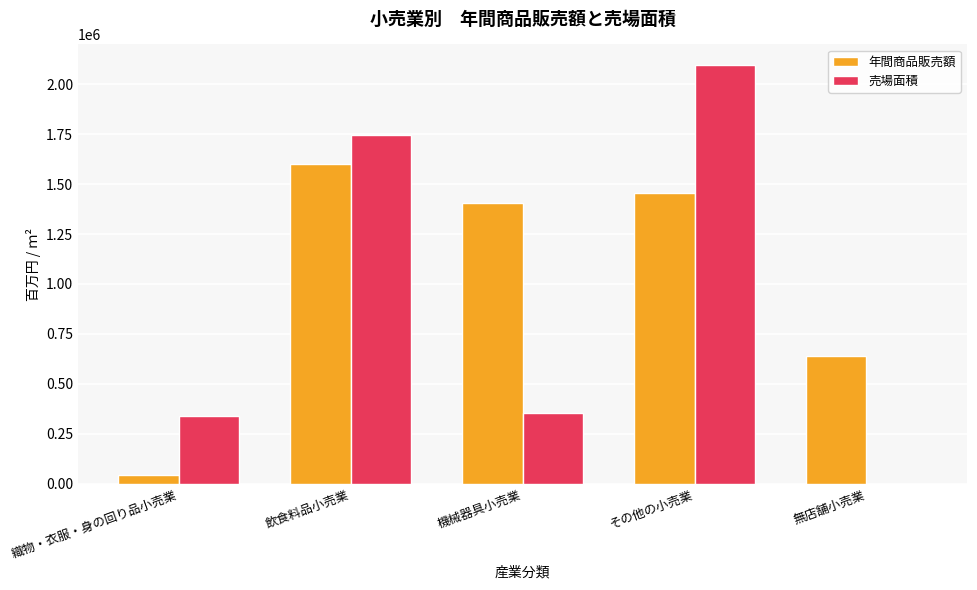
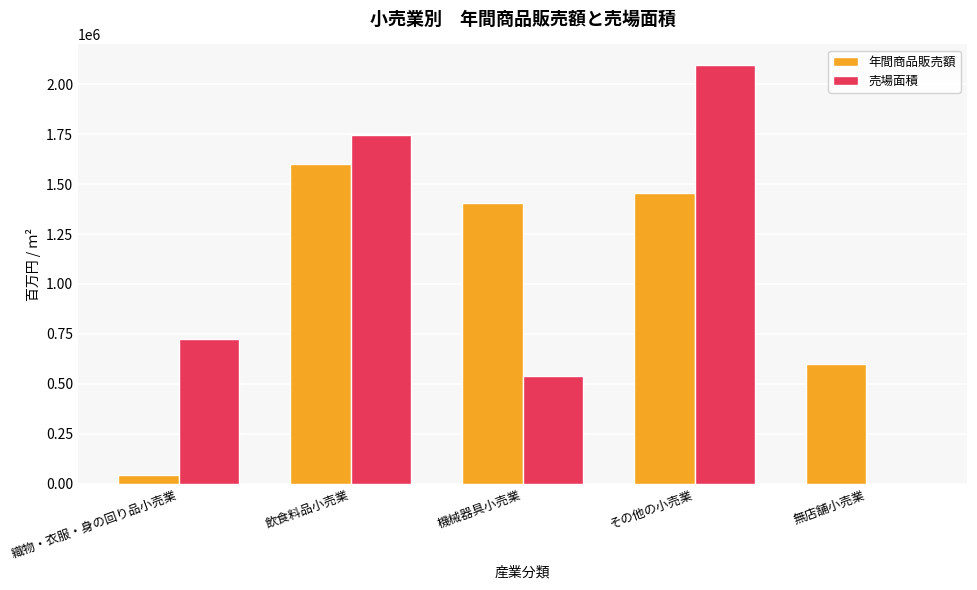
  {
    "年間商品販売額": {
      "織物・衣服・身の回り品小売業": 40000,
      "飲食料品小売業": 1600000,
      "機械器具小売業": 1400000,
      "その他の小売業": 1460000,
-     "無店舗小売業": 640000
+     "無店舗小売業": 600000
    },
    "売場面積": {
-     "織物・衣服・身の回り品小売業": 340000,
+     "織物・衣服・身の回り品小売業": 720000,
      "飲食料品小売業": 1750000,
-     "機械器具小売業": 350000,
+     "機械器具小売業": 540000,
      "その他の小売業": 2100000,
      "無店舗小売業": 0
    }
  }
